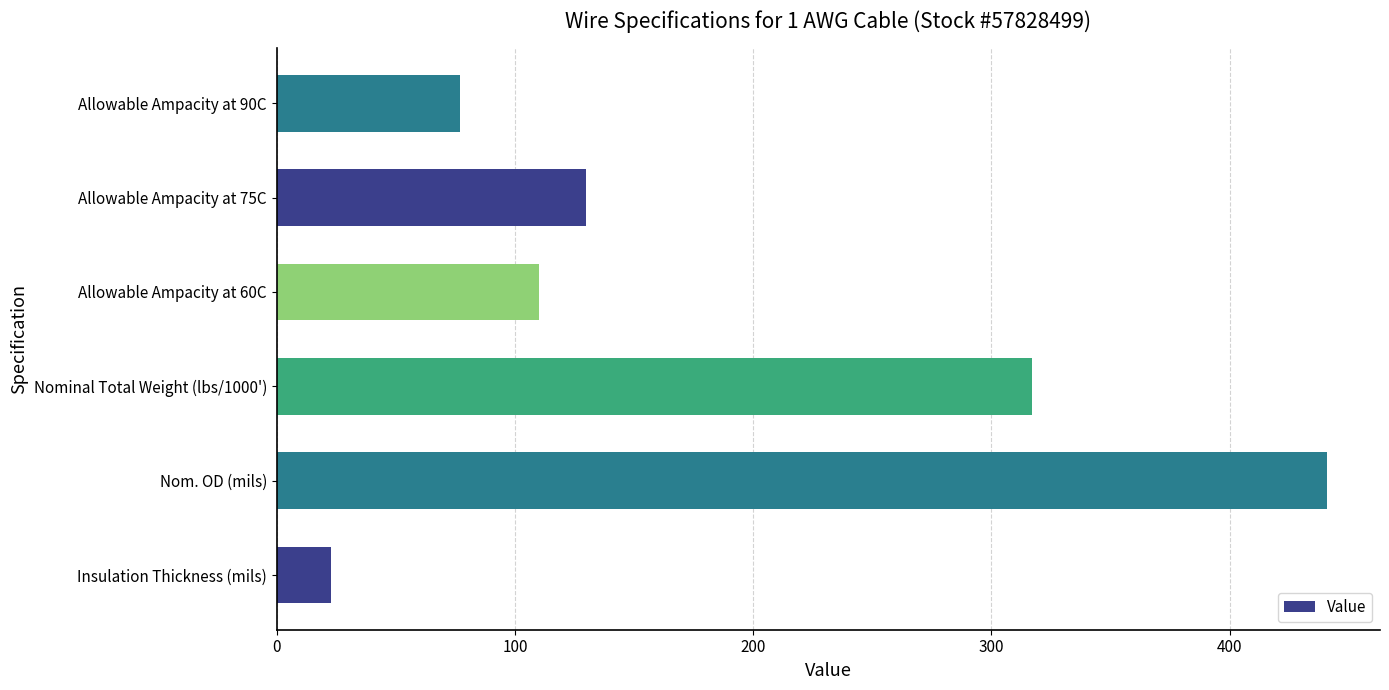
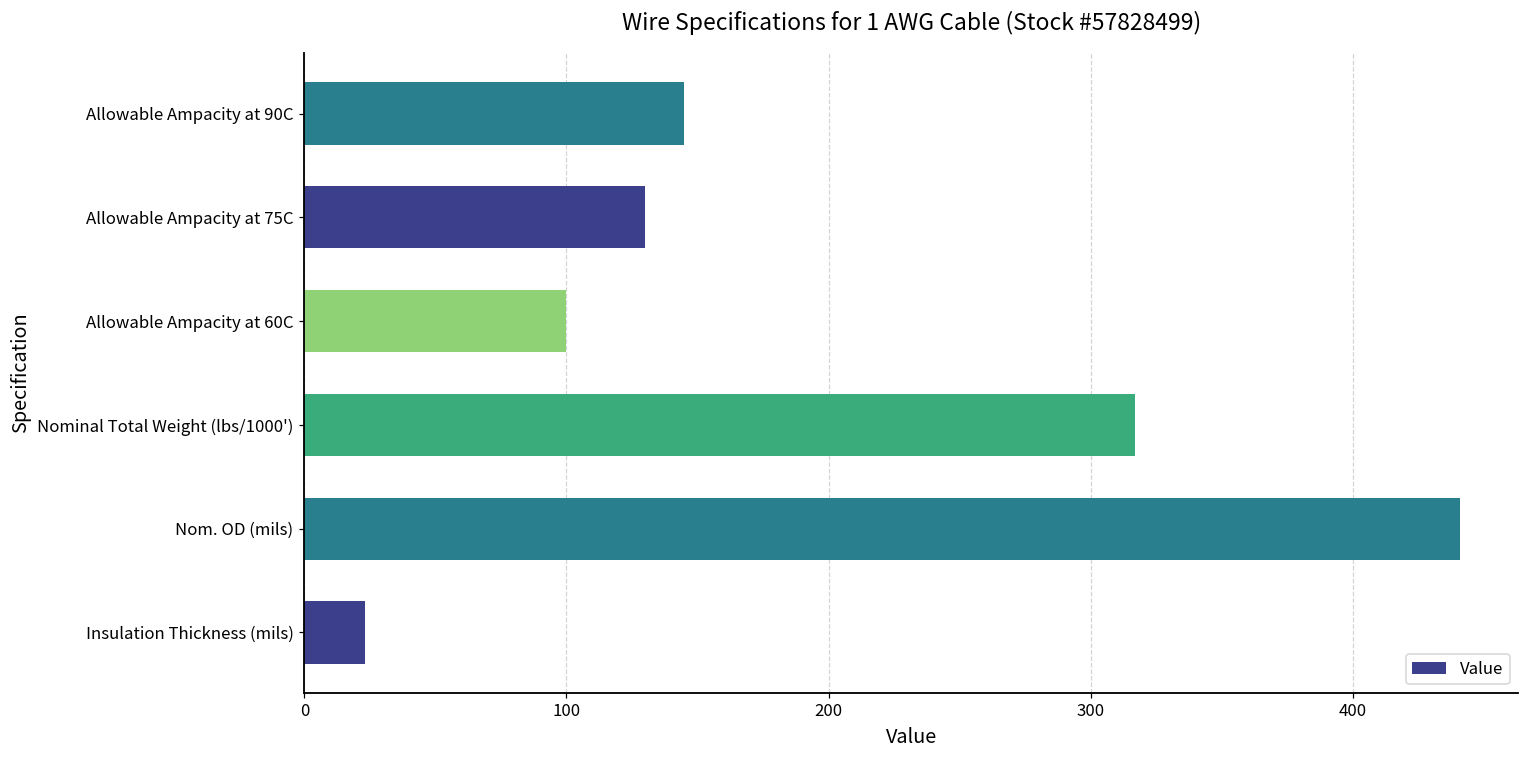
  {
-   "Allowable Ampacity at 90C": 77,
+   "Allowable Ampacity at 90C": 145,
    "Allowable Ampacity at 75C": 130,
-   "Allowable Ampacity at 60C": 110,
+   "Allowable Ampacity at 60C": 100,
    "Nominal Total Weight (lbs/1000')": 317,
    "Nom. OD (mils)": 441,
    "Insulation Thickness (mils)": 23
  }
